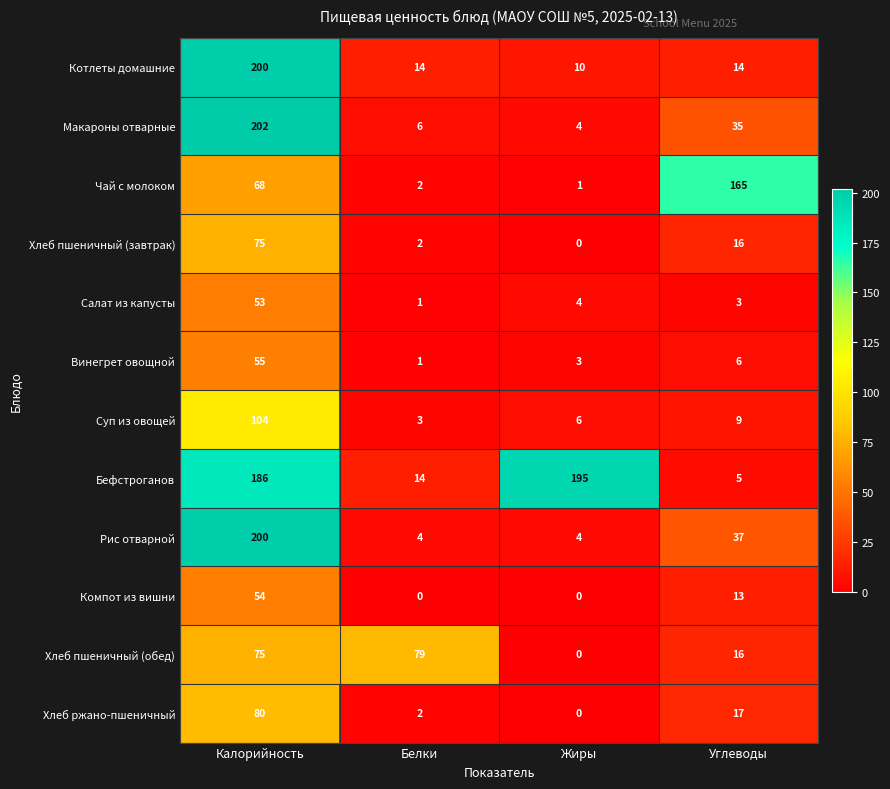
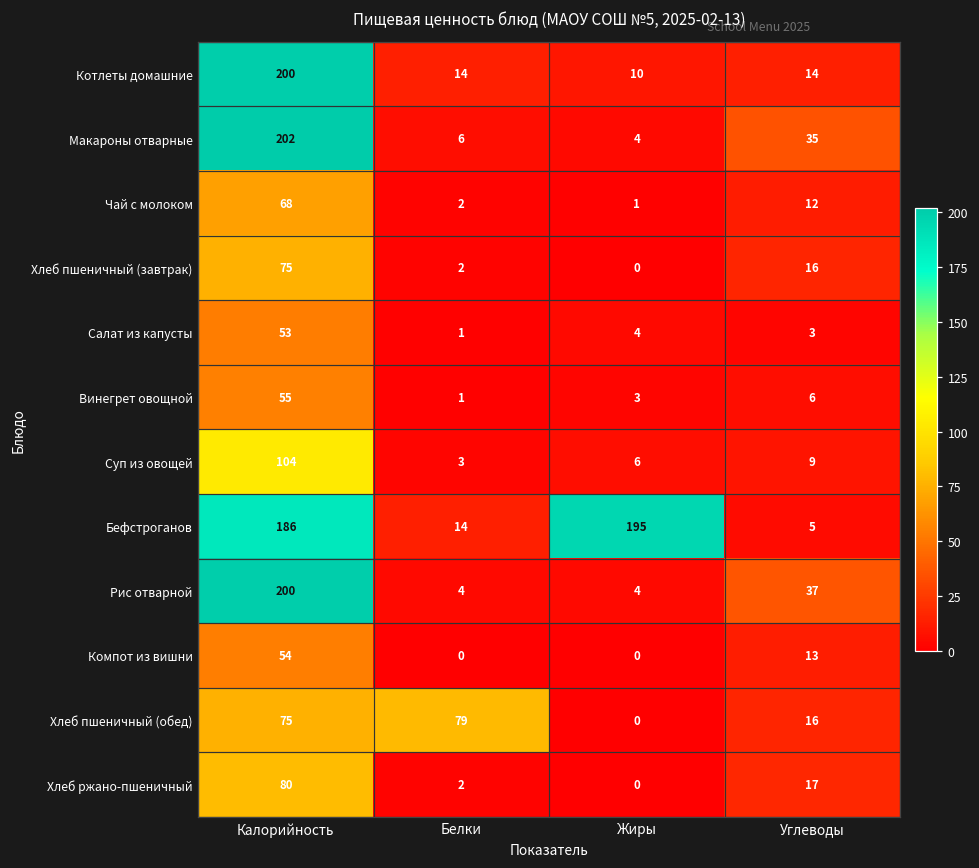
  {
    "Котлеты домашние": {
      "Калорийность": 200,
      "Белки": 14,
      "Жиры": 10,
      "Углеводы": 14
    },
    "Макароны отварные": {
      "Калорийность": 202,
      "Белки": 6,
      "Жиры": 4,
      "Углеводы": 35
    },
    "Чай с молоком": {
      "Калорийность": 68,
      "Белки": 2,
      "Жиры": 1,
-     "Углеводы": 165
+     "Углеводы": 12
    },
    "Хлеб пшеничный (завтрак)": {
      "Калорийность": 75,
      "Белки": 2,
      "Жиры": 0,
      "Углеводы": 16
    },
    "Салат из капусты": {
      "Калорийность": 53,
      "Белки": 1,
      "Жиры": 4,
      "Углеводы": 3
    },
    "Винегрет овощной": {
      "Калорийность": 55,
      "Белки": 1,
      "Жиры": 3,
      "Углеводы": 6
    },
    "Суп из овощей": {
      "Калорийность": 104,
      "Белки": 3,
      "Жиры": 6,
      "Углеводы": 9
    },
    "Бефстроганов": {
      "Калорийность": 186,
      "Белки": 14,
      "Жиры": 195,
      "Углеводы": 5
    },
    "Рис отварной": {
      "Калорийность": 200,
      "Белки": 4,
      "Жиры": 4,
      "Углеводы": 37
    },
    "Компот из вишни": {
      "Калорийность": 54,
      "Белки": 0,
      "Жиры": 0,
      "Углеводы": 13
    },
    "Хлеб пшеничный (обед)": {
      "Калорийность": 75,
      "Белки": 79,
      "Жиры": 0,
      "Углеводы": 16
    },
    "Хлеб ржано-пшеничный": {
      "Калорийность": 80,
      "Белки": 2,
      "Жиры": 0,
      "Углеводы": 17
    }
  }
